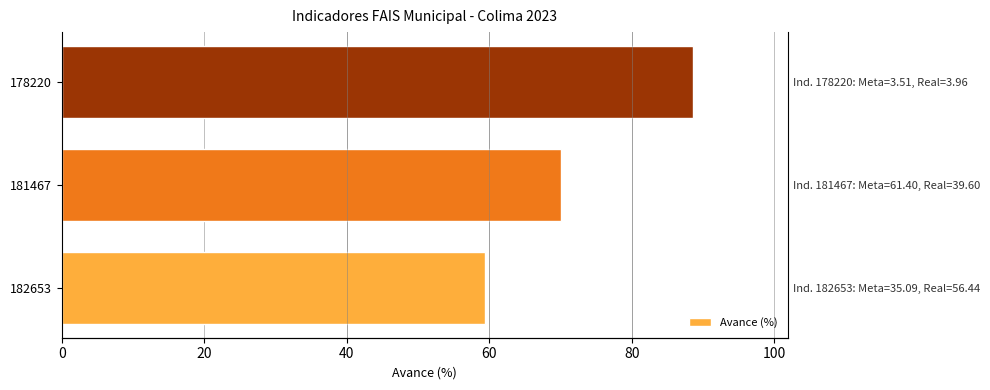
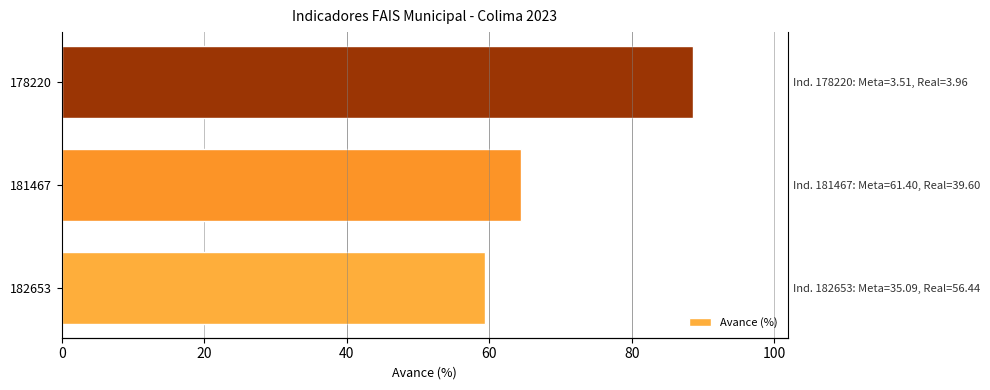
  {
    "178220": 89,
-   "181467": 70,
+   "181467": 65,
    "182653": 59
  }
